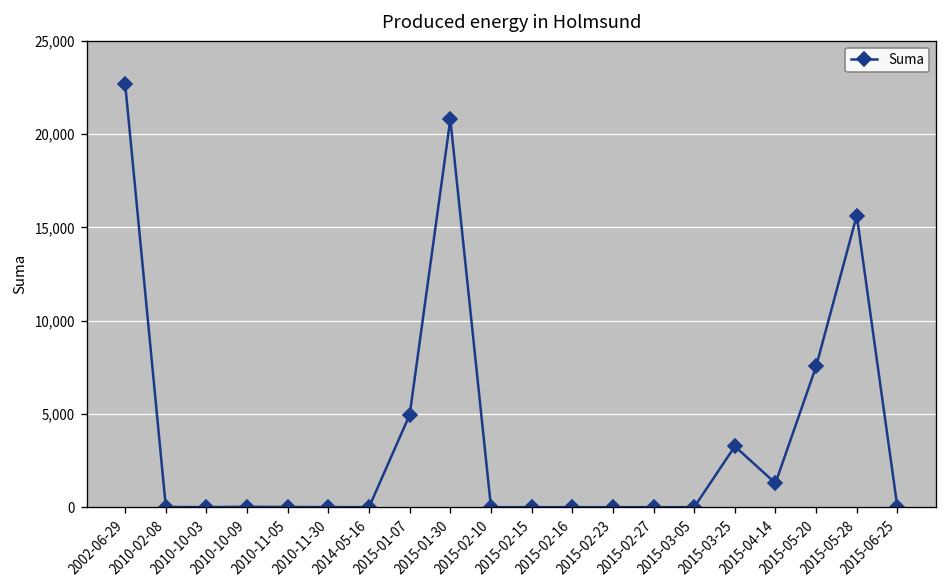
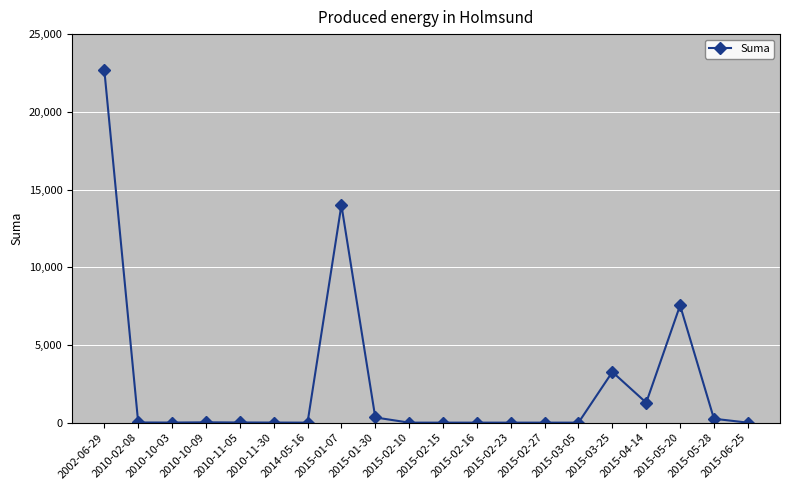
  {
    "2002-06-29": "22,700",
    "2010-02-08": "0",
    "2010-10-03": "0",
    "2010-10-09": "0",
    "2010-11-05": "0",
    "2010-11-30": "0",
    "2014-05-16": "0",
-   "2015-01-07": "5,000",
-   "2015-01-30": "20,800",
+   "2015-01-07": "14,000",
+   "2015-01-30": "300",
    "2015-02-10": "0",
    "2015-02-15": "0",
    "2015-02-16": "0",
    "2015-02-23": "0",
    "2015-02-27": "0",
    "2015-03-05": "0",
    "2015-03-25": "3,300",
    "2015-04-14": "1,300",
    "2015-05-20": "7,500",
-   "2015-05-28": "15,600",
+   "2015-05-28": "300",
    "2015-06-25": "0"
  }
